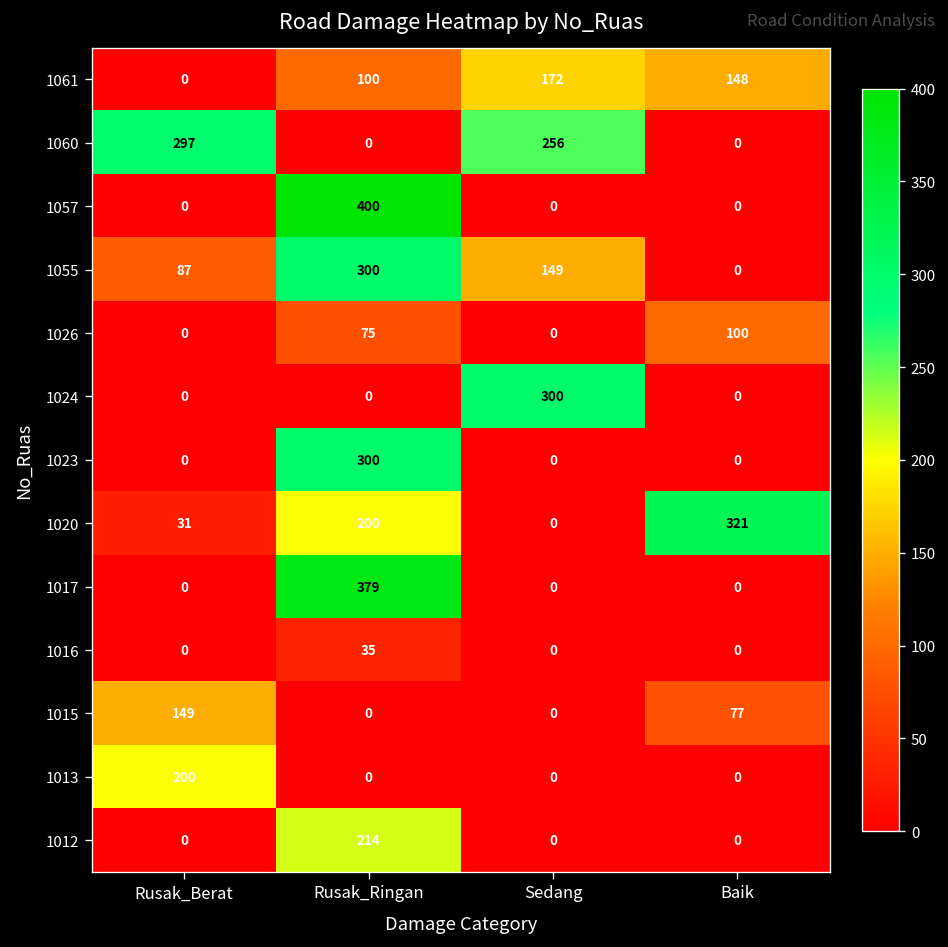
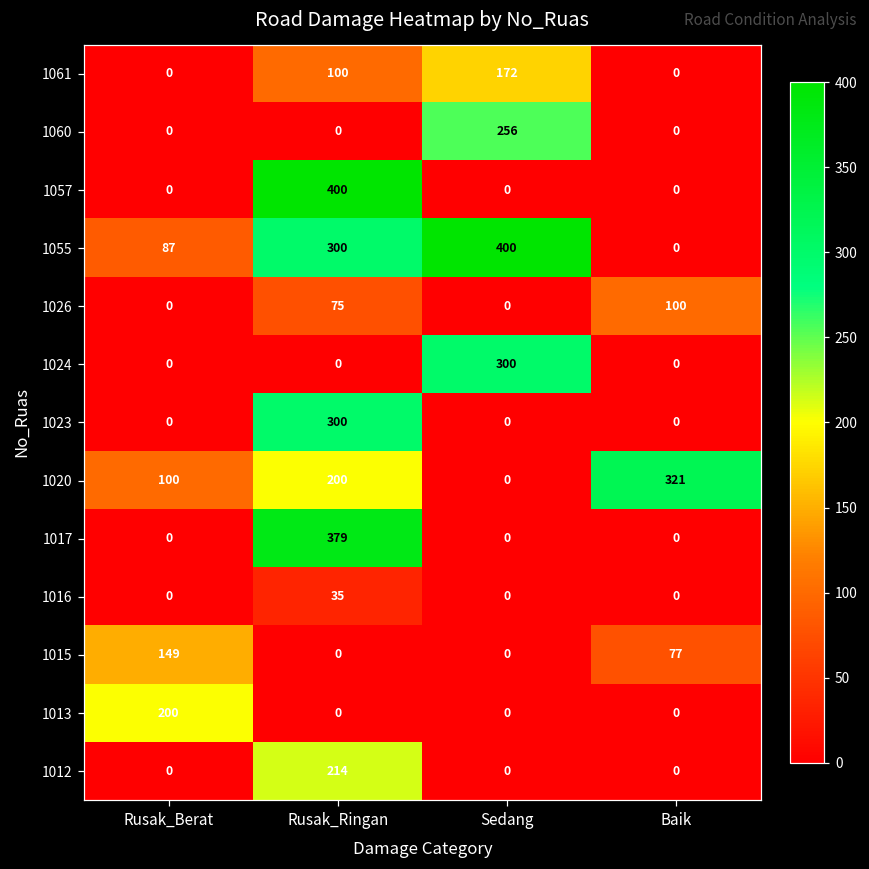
  {
    "1061": {
      "Rusak_Berat": 0,
      "Rusak_Ringan": 100,
      "Sedang": 172,
-     "Baik": 148
+     "Baik": 0
    },
    "1060": {
-     "Rusak_Berat": 297,
+     "Rusak_Berat": 0,
      "Rusak_Ringan": 0,
      "Sedang": 256,
      "Baik": 0
    },
    "1057": {
      "Rusak_Berat": 0,
      "Rusak_Ringan": 400,
      "Sedang": 0,
      "Baik": 0
    },
    "1055": {
      "Rusak_Berat": 87,
      "Rusak_Ringan": 300,
-     "Sedang": 149,
+     "Sedang": 400,
      "Baik": 0
    },
    "1026": {
      "Rusak_Berat": 0,
      "Rusak_Ringan": 75,
      "Sedang": 0,
      "Baik": 100
    },
    "1024": {
      "Rusak_Berat": 0,
      "Rusak_Ringan": 0,
      "Sedang": 300,
      "Baik": 0
    },
    "1023": {
      "Rusak_Berat": 0,
      "Rusak_Ringan": 300,
      "Sedang": 0,
      "Baik": 0
    },
    "1020": {
-     "Rusak_Berat": 31,
+     "Rusak_Berat": 100,
      "Rusak_Ringan": 200,
      "Sedang": 0,
      "Baik": 321
    },
    "1017": {
      "Rusak_Berat": 0,
      "Rusak_Ringan": 379,
      "Sedang": 0,
      "Baik": 0
    },
    "1016": {
      "Rusak_Berat": 0,
      "Rusak_Ringan": 35,
      "Sedang": 0,
      "Baik": 0
    },
    "1015": {
      "Rusak_Berat": 149,
      "Rusak_Ringan": 0,
      "Sedang": 0,
      "Baik": 77
    },
    "1013": {
      "Rusak_Berat": 200,
      "Rusak_Ringan": 0,
      "Sedang": 0,
      "Baik": 0
    },
    "1012": {
      "Rusak_Berat": 0,
      "Rusak_Ringan": 214,
      "Sedang": 0,
      "Baik": 0
    }
  }
